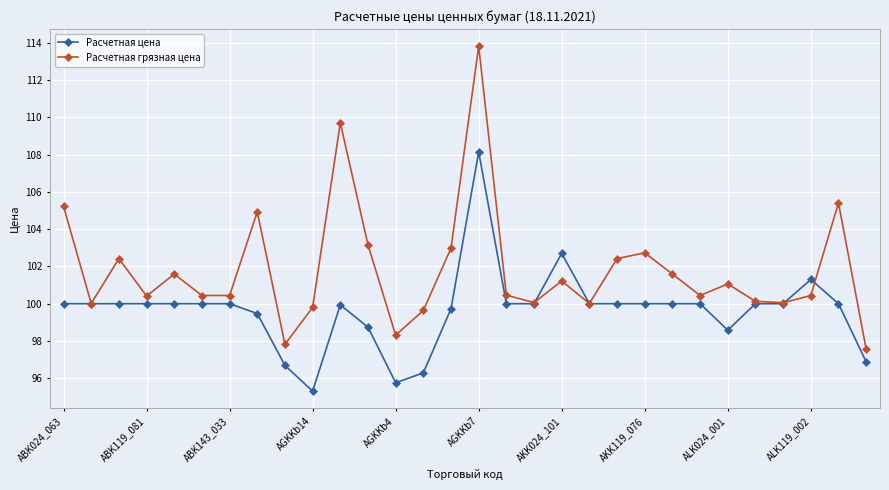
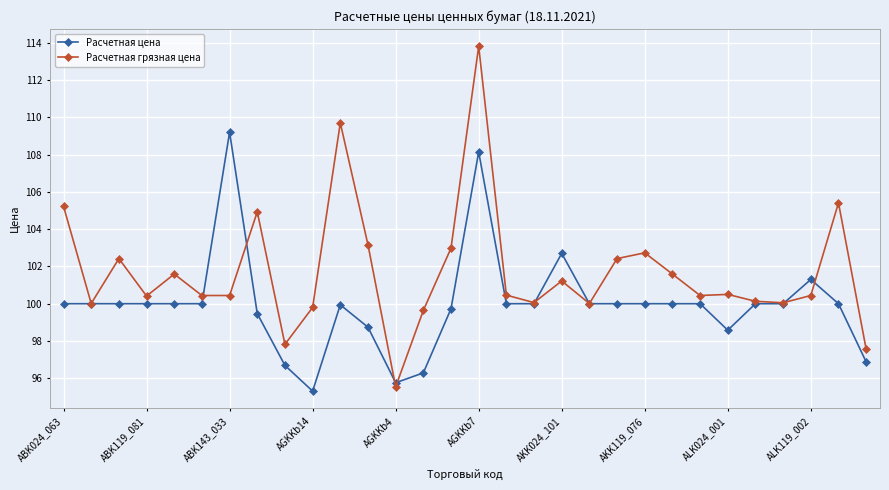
  {
    "Расчетная цена": {
      "ABK024_063": 100.0,
      "ABK119_081": 100.0,
-     "ABK143_033": 100.0,
+     "ABK143_033": 109.2,
      "AGKKb14": 95.3,
      "AGKKb4": 95.8,
      "AGKKb7": 108.1,
      "AKK024_101": 102.7,
      "AKK119_076": 100.0,
      "ALK024_001": 98.6,
      "ALK119_002": 101.3
    },
    "Расчетная грязная цена": {
      "ABK024_063": 105.2,
      "ABK119_081": 100.4,
      "ABK143_033": 100.4,
      "AGKKb14": 99.8,
-     "AGKKb4": 98.3,
+     "AGKKb4": 95.5,
      "AGKKb7": 113.8,
      "AKK024_101": 101.2,
      "AKK119_076": 102.7,
-     "ALK024_001": 101.1,
+     "ALK024_001": 100.5,
      "ALK119_002": 100.4
    }
  }
